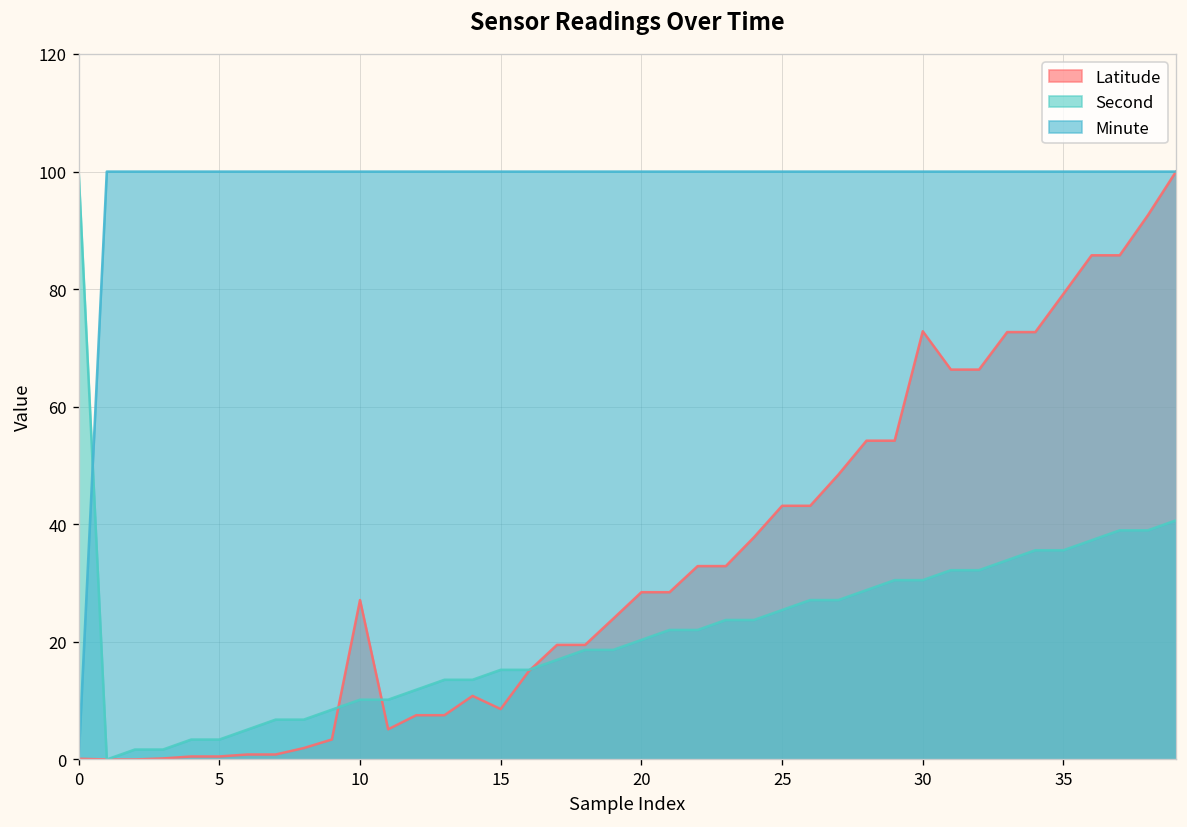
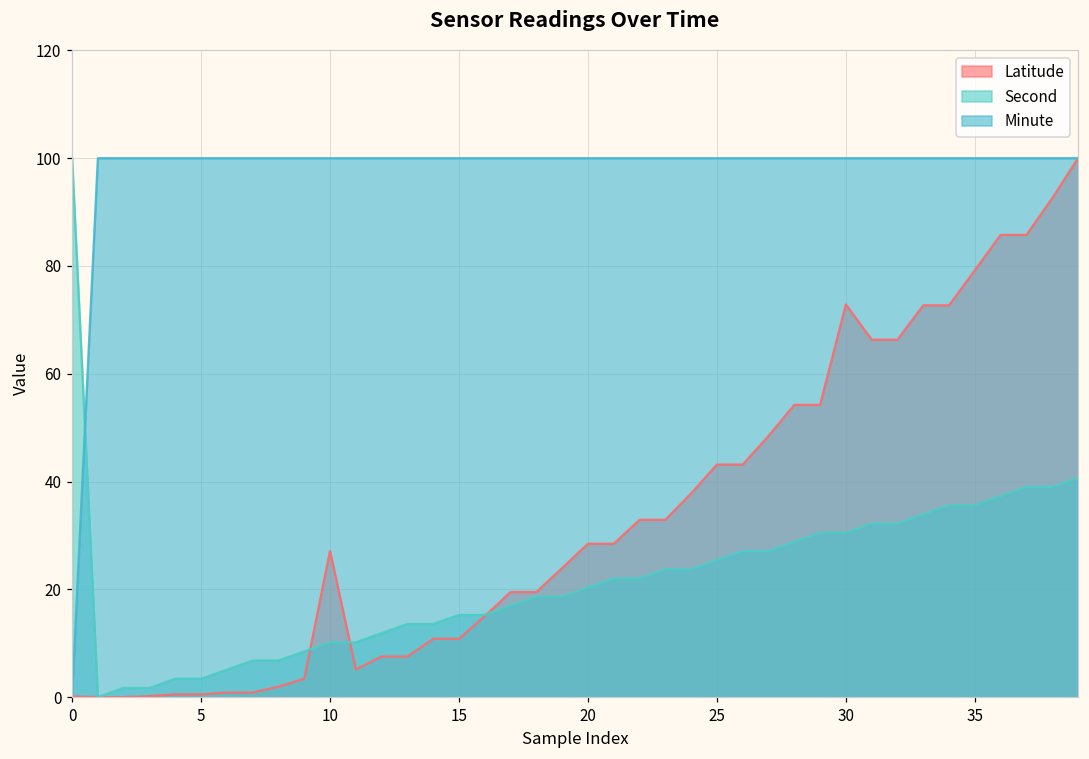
  {
    "Latitude": {
      "5": 1,
      "10": 27,
-     "15": 9,
+     "15": 11,
      "20": 28,
      "25": 43,
      "30": 73,
      "35": 79
    }
  }
